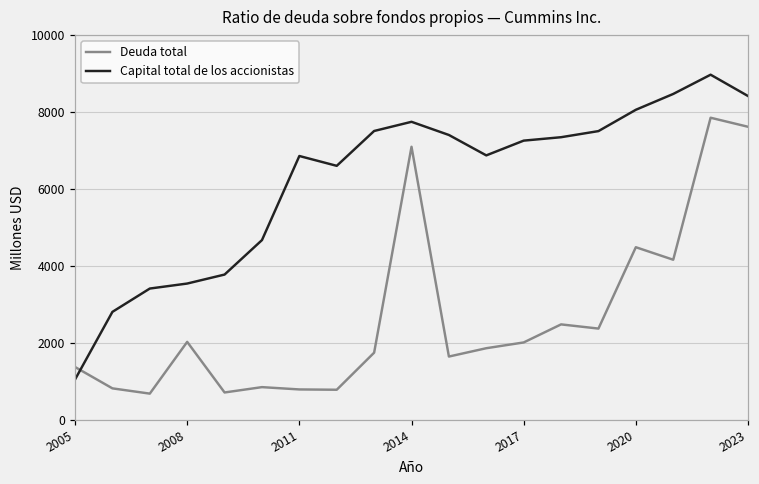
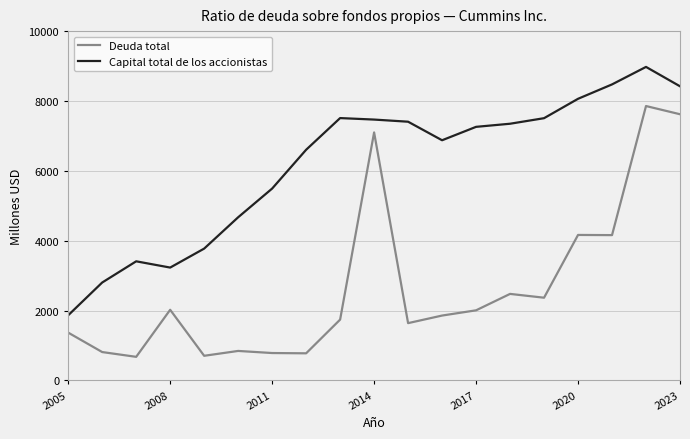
  {
    "Deuda total": {
      "2005": 1400,
      "2008": 2000,
      "2011": 800,
      "2014": 7100,
      "2017": 2000,
-     "2020": 4500,
+     "2020": 4200,
      "2023": 7600
    },
    "Capital total de los accionistas": {
-     "2005": 1000,
-     "2008": 3500,
-     "2011": 6900,
-     "2014": 7700,
+     "2005": 1900,
+     "2008": 3200,
+     "2011": 5500,
+     "2014": 7500,
      "2017": 7300,
      "2020": 8100,
      "2023": 8400
    }
  }
